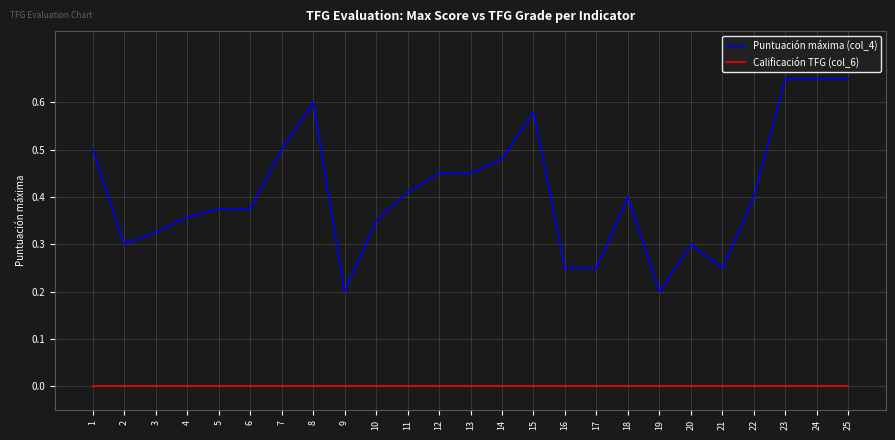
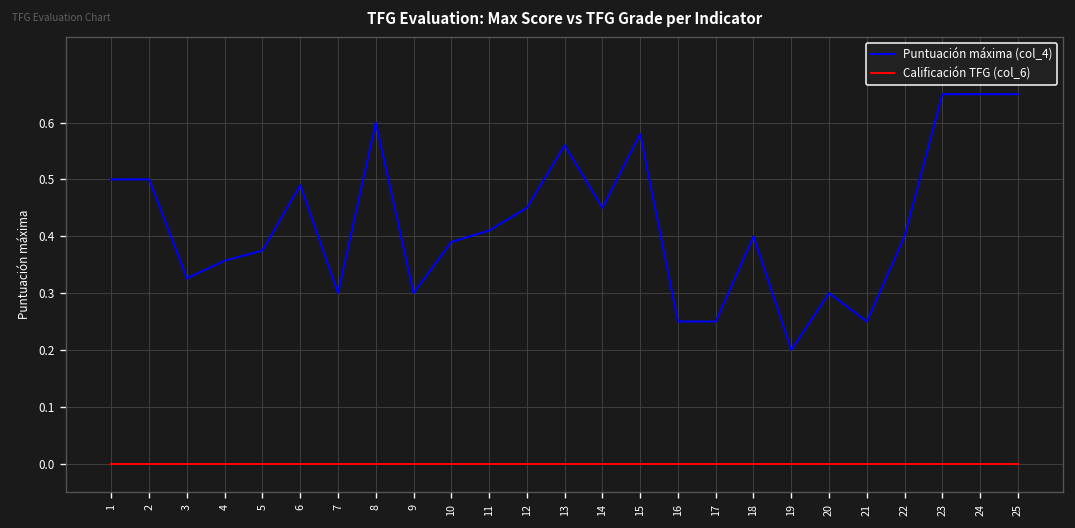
  {
    "Puntuación máxima (col_4)": {
      "1": 0.50,
-     "2": 0.3,
+     "2": 0.5,
      "3": 0.33,
      "4": 0.36,
      "5": 0.38,
-     "6": 0.38,
-     "7": 0.5,
+     "6": 0.49,
+     "7": 0.3,
      "8": 0.60,
-     "9": 0.2,
-     "10": 0.35,
+     "9": 0.3,
+     "10": 0.39,
      "11": 0.41,
      "12": 0.45,
-     "13": 0.45,
-     "14": 0.48,
+     "13": 0.56,
+     "14": 0.45,
      "15": 0.58,
      "16": 0.25,
      "17": 0.25,
      "18": 0.40,
      "19": 0.20,
      "20": 0.30,
      "21": 0.25,
      "22": 0.40,
      "23": 0.65,
      "24": 0.65,
      "25": 0.65
    },
    "Calificación TFG (col_6)": {
      "1": 0.00,
      "2": 0.00,
      "3": 0.00,
      "4": 0.00,
      "5": 0.00,
      "6": 0.00,
      "7": 0.00,
      "8": 0.00,
      "9": 0.00,
      "10": 0.00,
      "11": 0.00,
      "12": 0.00,
      "13": 0.00,
      "14": 0.00,
      "15": 0.00,
      "16": 0.00,
      "17": 0.00,
      "18": 0.00,
      "19": 0.00,
      "20": 0.00,
      "21": 0.00,
      "22": 0.00,
      "23": 0.00,
      "24": 0.00,
      "25": 0.00
    }
  }
